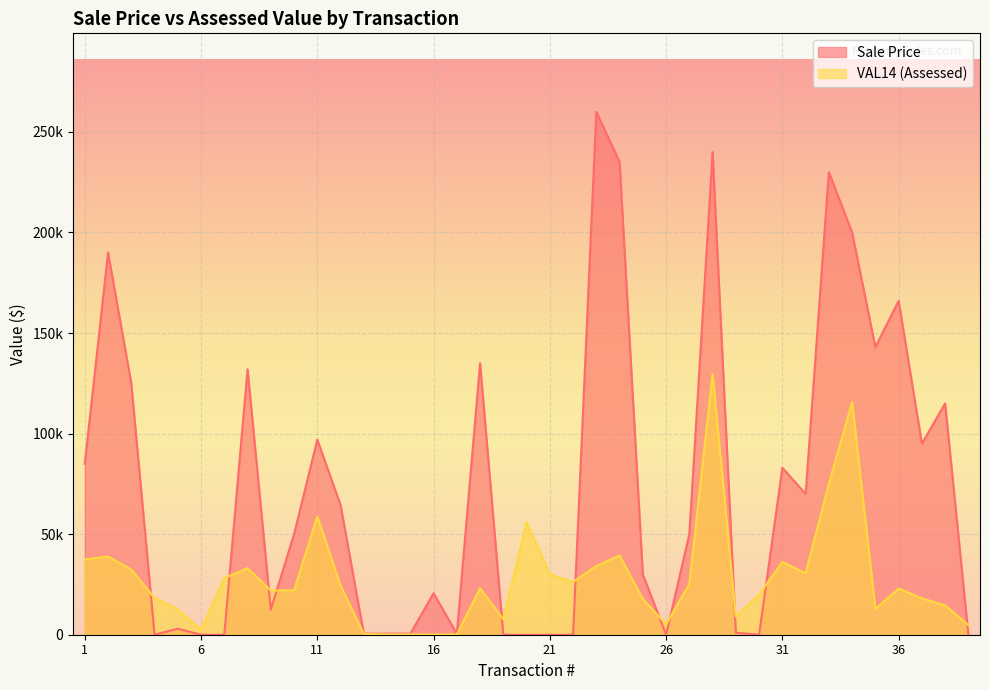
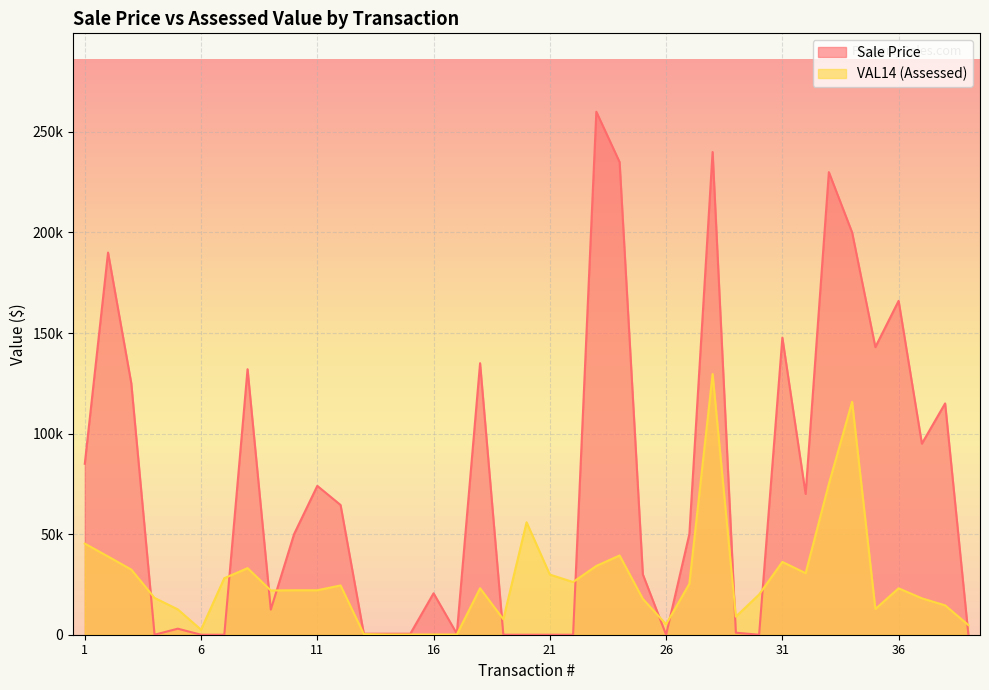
  {
    "Sale Price": {
      "1": 85000,
      "6": 0,
-     "11": 97000,
+     "11": 74000,
      "16": 21000,
      "21": 0,
      "26": 0,
-     "31": 83000,
+     "31": 148000,
      "36": 166000
    },
    "VAL14 (Assessed)": {
-     "1": 37000,
+     "1": 45000,
      "6": 2000,
-     "11": 59000,
+     "11": 22000,
      "16": 0,
      "21": 30000,
      "26": 5000,
      "31": 36000,
      "36": 23000
    }
  }
